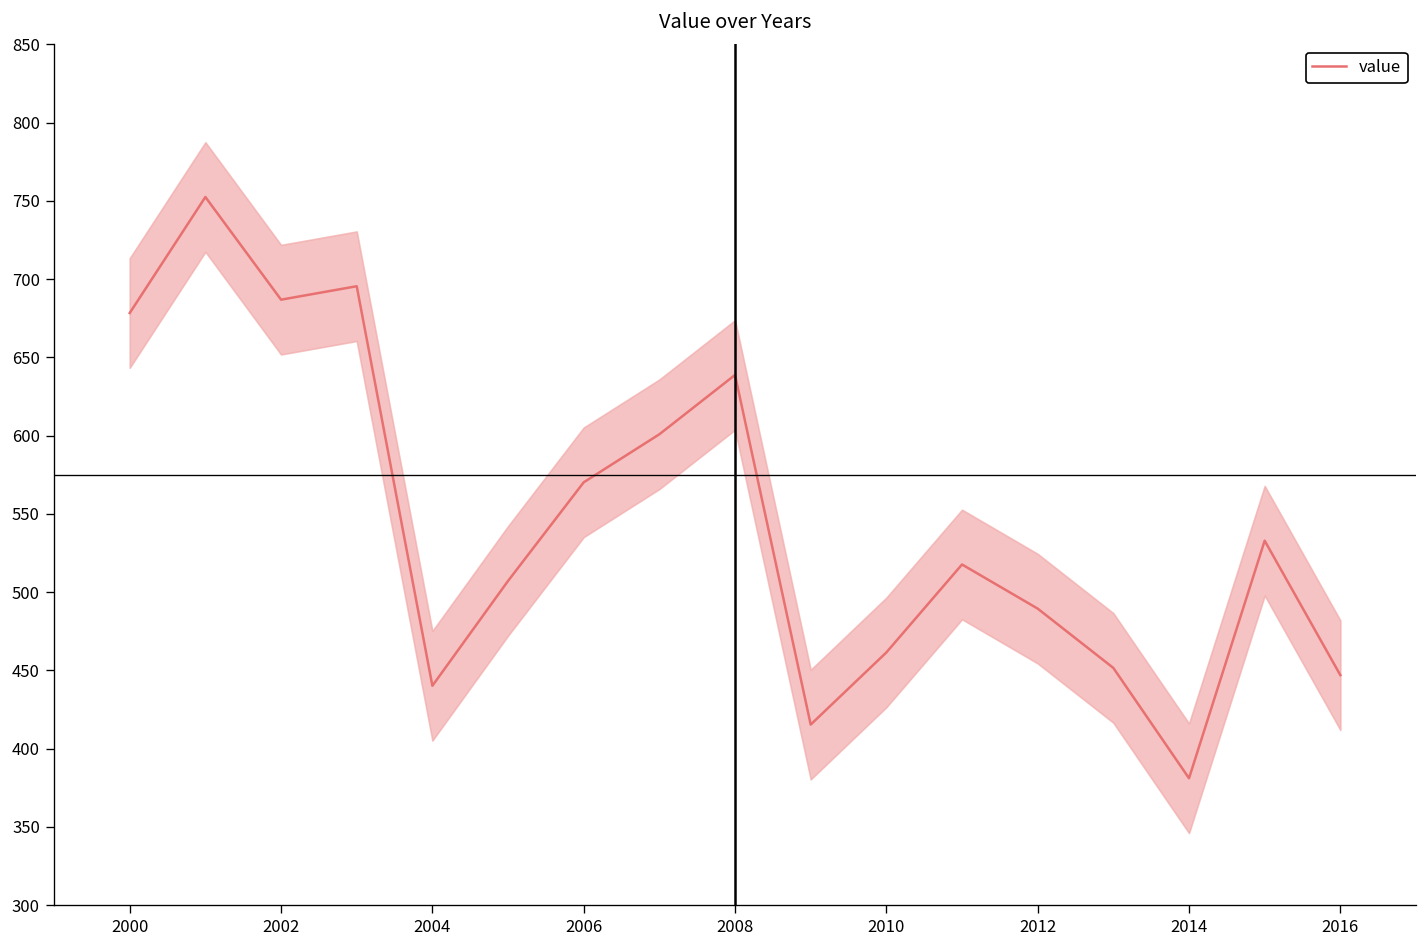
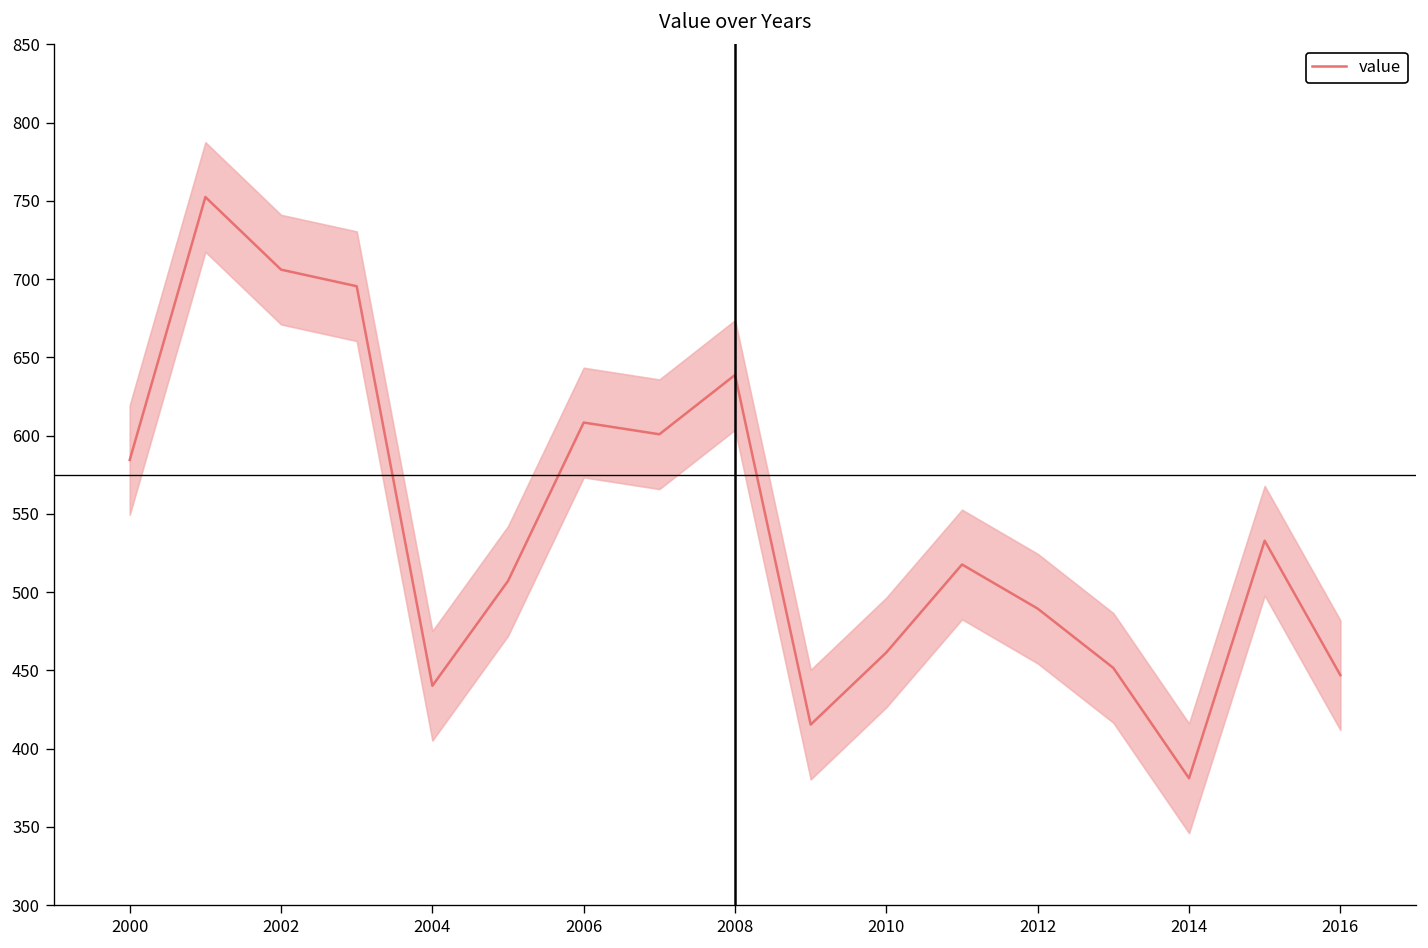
  {
    "value": {
-     "2000": 678,
-     "2002": 687,
+     "2000": 584,
+     "2002": 706,
      "2004": 440,
-     "2006": 570,
+     "2006": 608,
      "2008": 639,
      "2010": 461,
      "2012": 489,
      "2014": 381,
      "2016": 447
    }
  }
